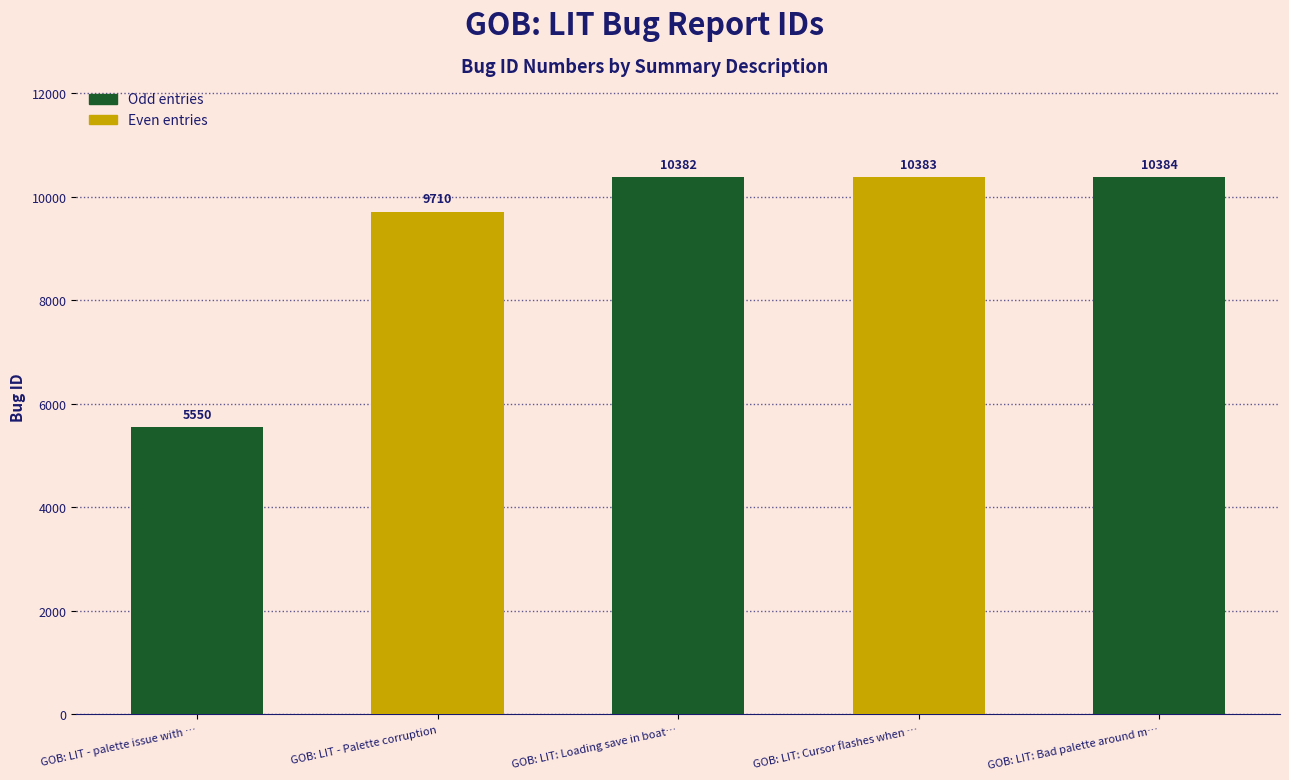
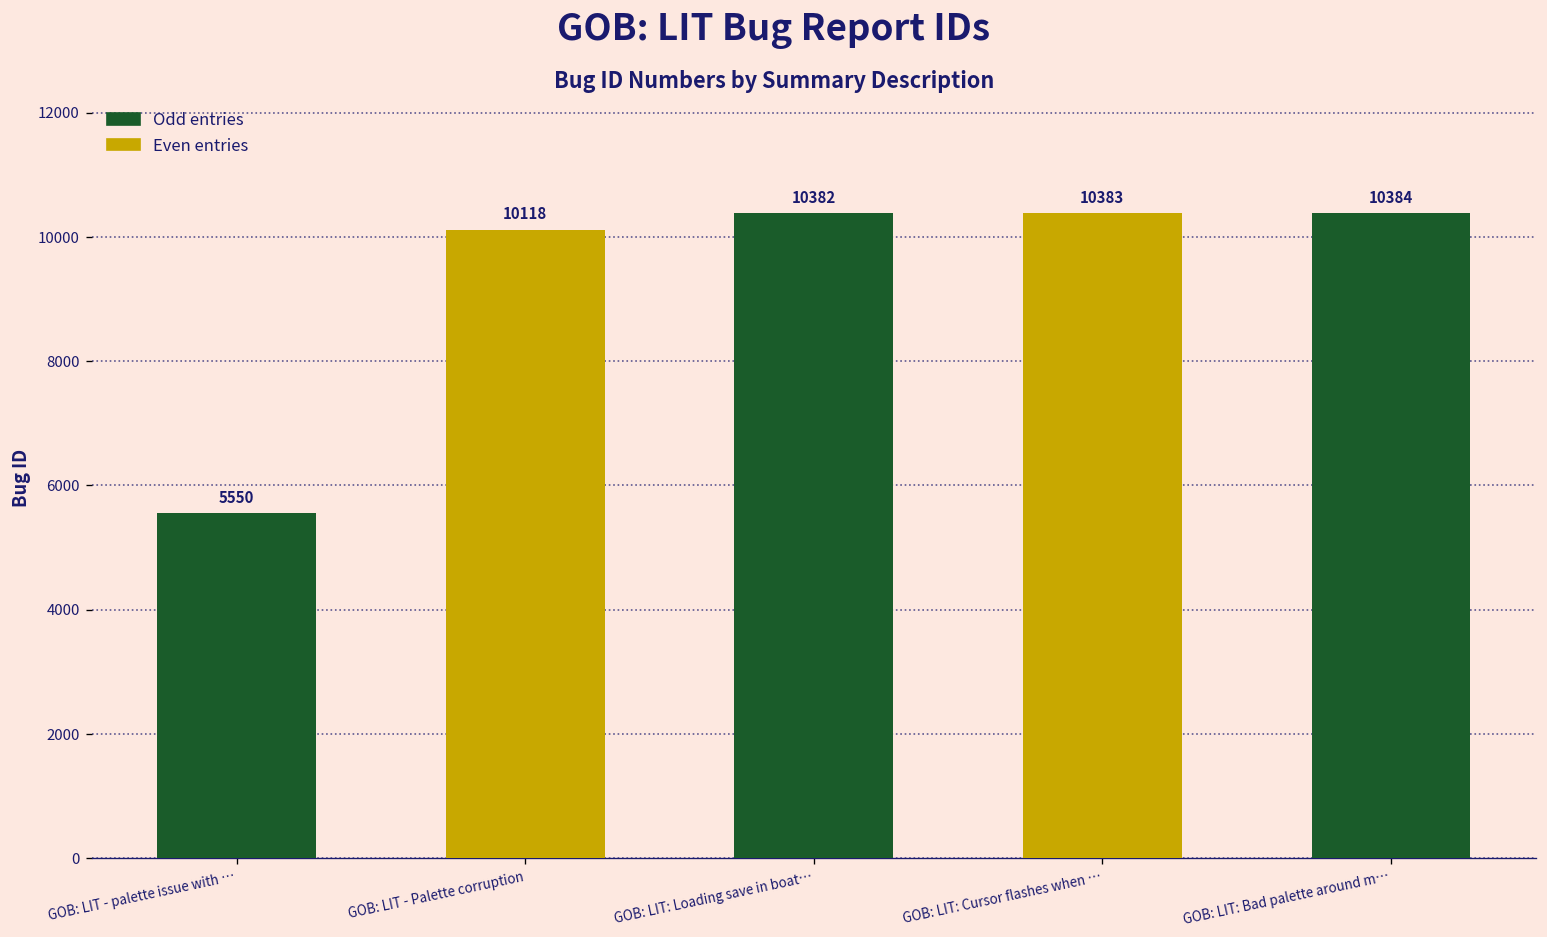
  {
    "GOB: LIT - palette issue with …": 5550,
-   "GOB: LIT - Palette corruption": 9710,
+   "GOB: LIT - Palette corruption": 10118,
    "GOB: LIT: Loading save in boat…": 10382,
    "GOB: LIT: Cursor flashes when …": 10383,
    "GOB: LIT: Bad palette around m…": 10384
  }
